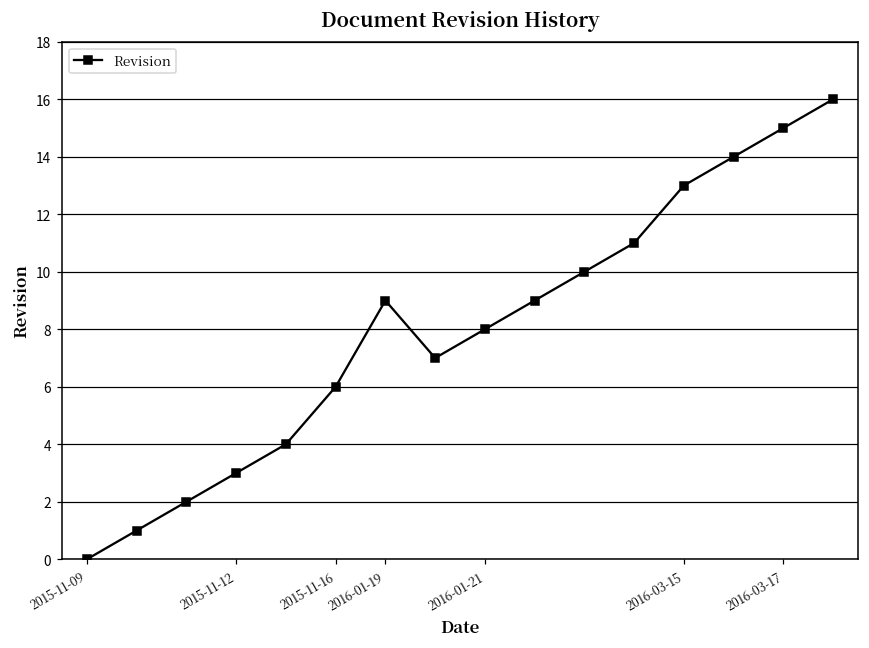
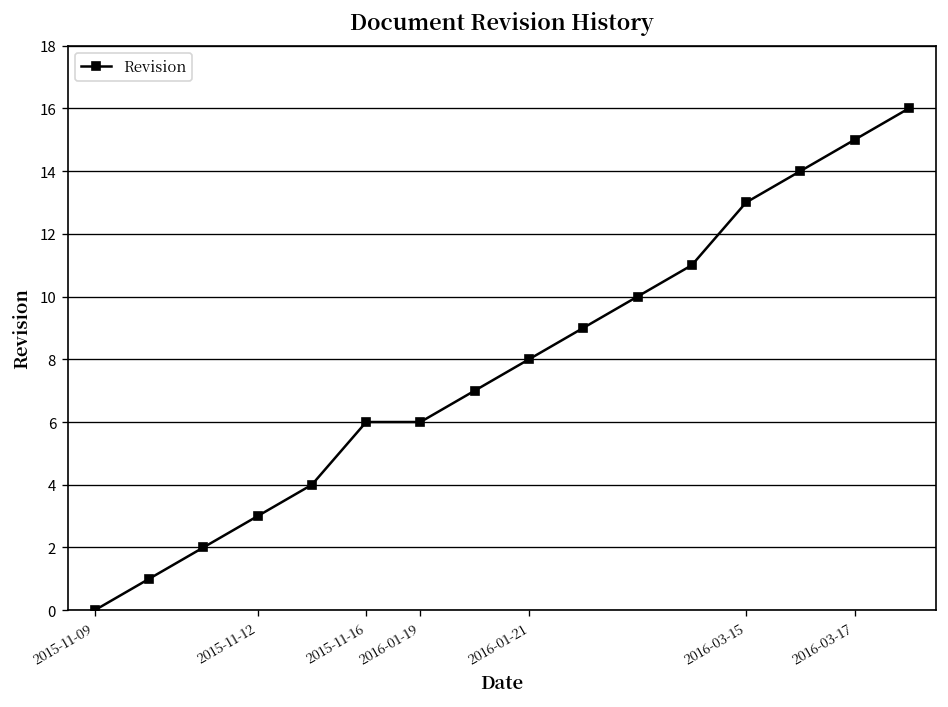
  {
    "2015-11-16": 6,
-   "2016-01-19": 9,
+   "2016-01-19": 6,
    "2016-03-15": 13
  }
